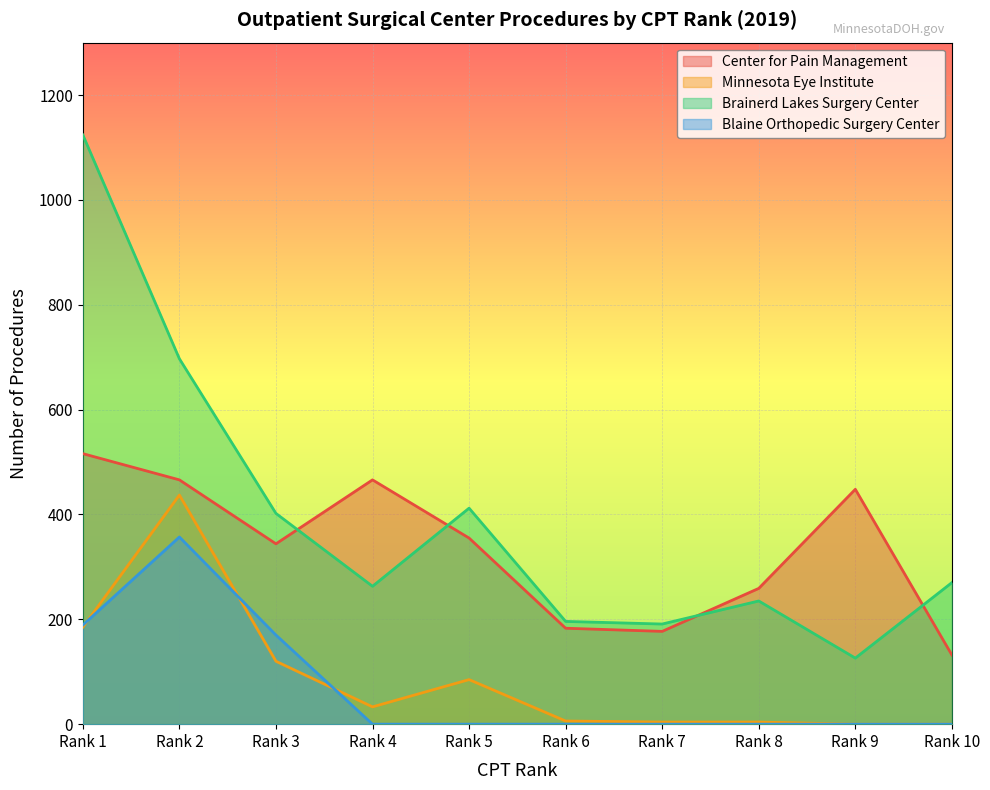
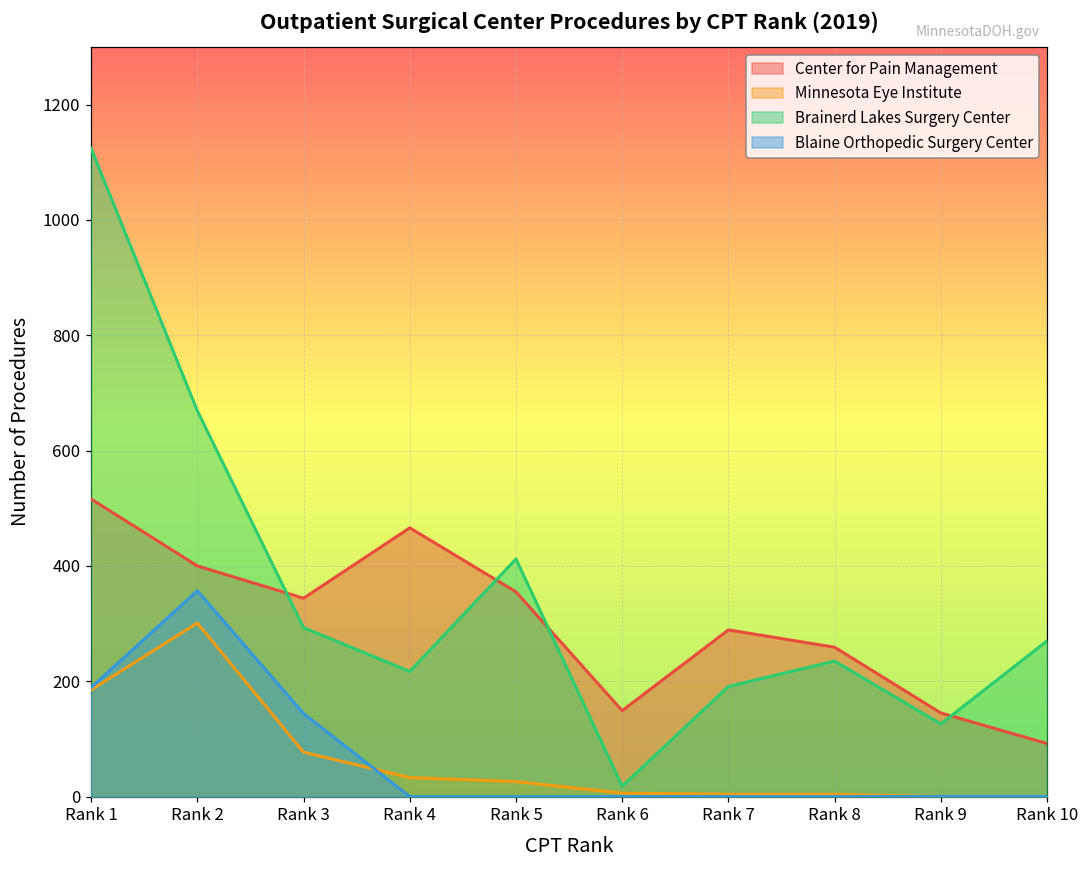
  {
    "Center for Pain Management": {
      "Rank 1": 520,
-     "Rank 2": 470,
+     "Rank 2": 400,
      "Rank 3": 340,
      "Rank 4": 470,
      "Rank 5": 360,
-     "Rank 6": 180,
-     "Rank 7": 180,
+     "Rank 6": 150,
+     "Rank 7": 290,
      "Rank 8": 260,
-     "Rank 9": 450,
-     "Rank 10": 130
+     "Rank 9": 150,
+     "Rank 10": 90
    },
    "Minnesota Eye Institute": {
-     "Rank 2": 440,
-     "Rank 3": 120,
+     "Rank 2": 300,
+     "Rank 3": 80,
      "Rank 4": 30,
-     "Rank 5": 90,
+     "Rank 5": 30,
      "Rank 6": 10
    },
    "Brainerd Lakes Surgery Center": {
      "Rank 1": 1120,
-     "Rank 2": 700,
-     "Rank 3": 400,
-     "Rank 4": 260,
+     "Rank 2": 670,
+     "Rank 3": 290,
+     "Rank 4": 220,
      "Rank 5": 410,
-     "Rank 6": 200,
+     "Rank 6": 20,
      "Rank 7": 190,
      "Rank 8": 240,
      "Rank 9": 130,
      "Rank 10": 270
    },
    "Blaine Orthopedic Surgery Center": {
      "Rank 2": 360,
-     "Rank 3": 170,
+     "Rank 3": 140,
      "Rank 4": 0,
      "Rank 5": 0,
      "Rank 6": 0
    }
  }
